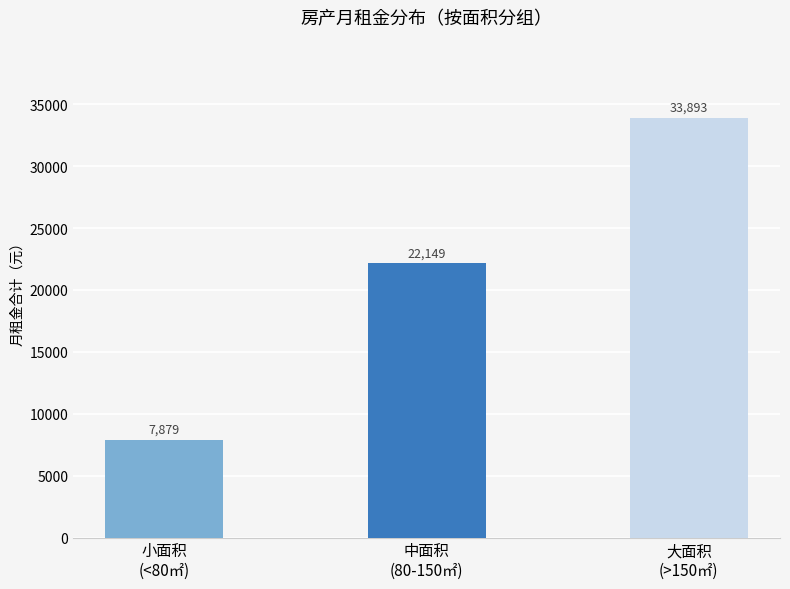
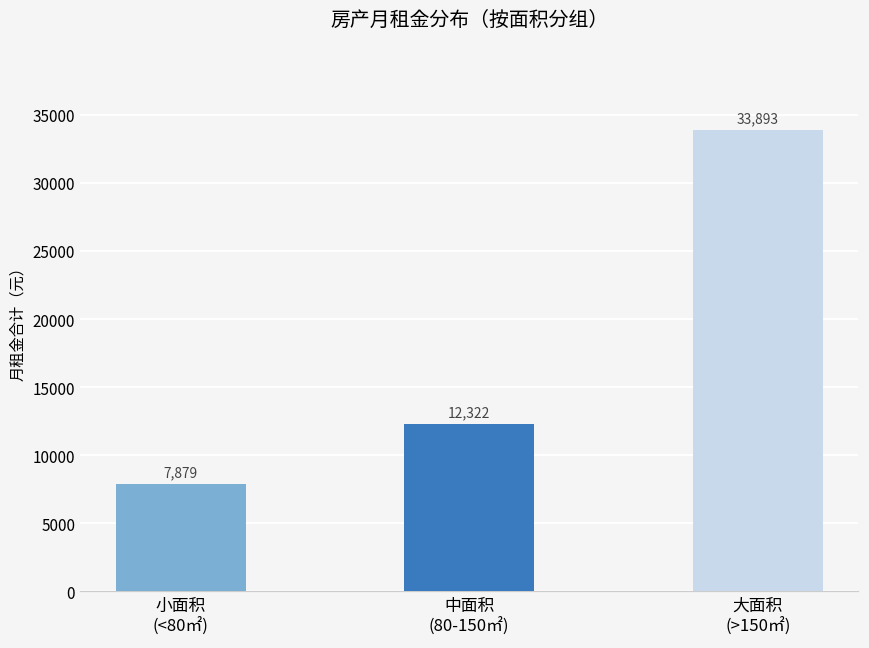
  {
    "小面积 (<80㎡)": "7,879",
-   "中面积 (80-150㎡)": "22,149",
+   "中面积 (80-150㎡)": "12,322",
    "大面积 (>150㎡)": "33,893"
  }
